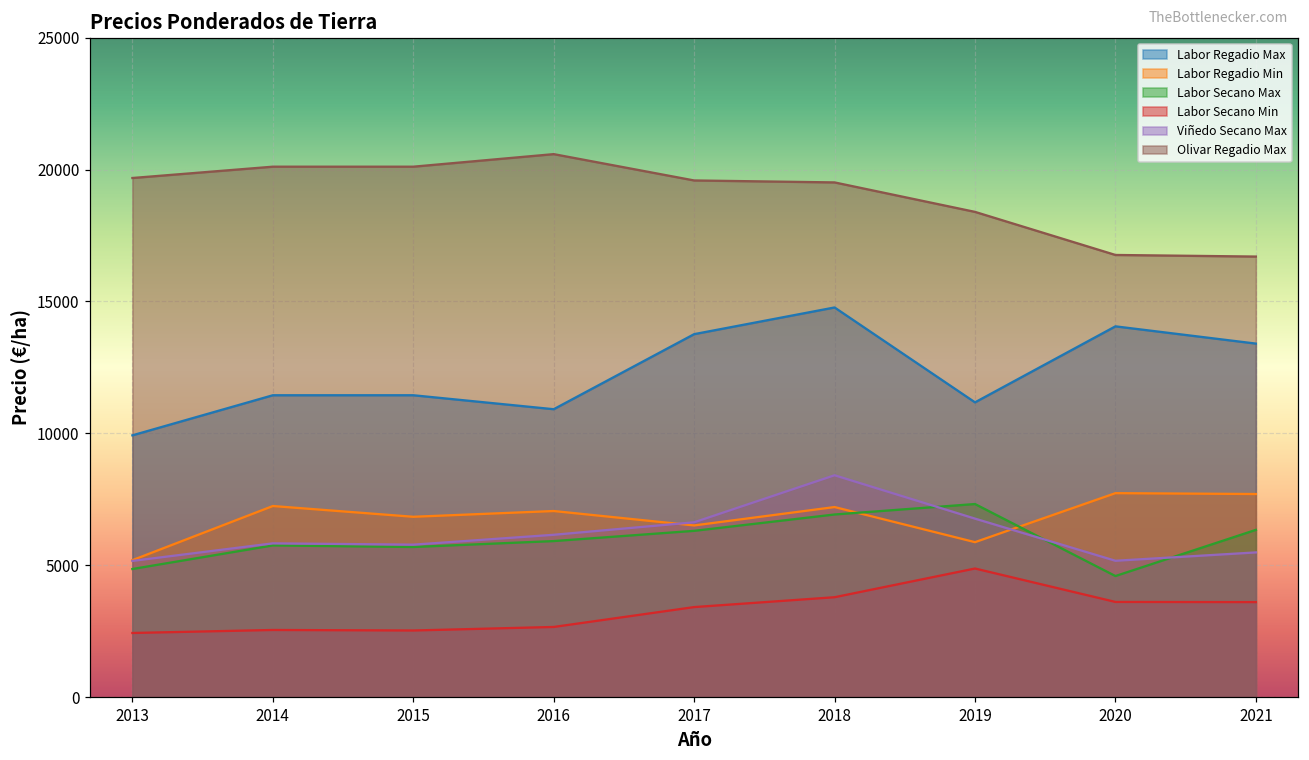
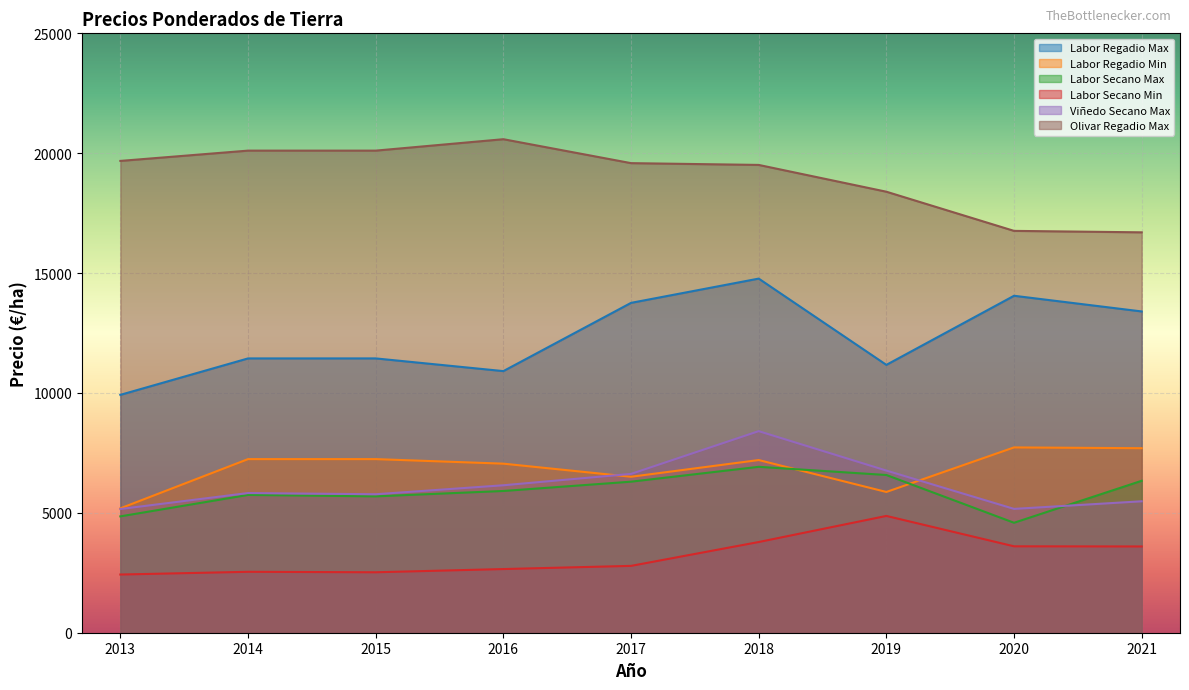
  {
    "Labor Regadio Max": {
      "2013": 9900,
      "2014": 11400,
      "2015": 11400,
      "2016": 10900,
      "2017": 13800,
      "2018": 14800,
      "2019": 11200,
      "2020": 14100,
      "2021": 13400
    },
    "Labor Regadio Min": {
      "2014": 7200,
-     "2015": 6800,
+     "2015": 7200,
      "2016": 7100,
      "2017": 6500,
      "2018": 7200,
      "2019": 5900,
      "2020": 7700,
      "2021": 7700
    },
    "Labor Secano Max": {
      "2013": 4900,
      "2016": 5900,
      "2017": 6300,
      "2018": 6900,
-     "2019": 7300,
+     "2019": 6600,
      "2020": 4600,
      "2021": 6300
    },
    "Labor Secano Min": {
      "2013": 2400,
      "2014": 2500,
      "2015": 2500,
      "2016": 2700,
-     "2017": 3400,
+     "2017": 2800,
      "2018": 3800,
      "2019": 4900,
      "2020": 3600,
      "2021": 3600
    },
    "Viñedo Secano Max": {
      "2016": 6200,
      "2017": 6600,
      "2018": 8400,
      "2019": 6800,
      "2020": 5200,
      "2021": 5500
    },
    "Olivar Regadio Max": {
      "2013": 19700,
      "2014": 20100,
      "2015": 20100,
      "2016": 20600,
      "2017": 19600,
      "2018": 19500,
      "2019": 18400,
      "2020": 16800,
      "2021": 16700
    }
  }
